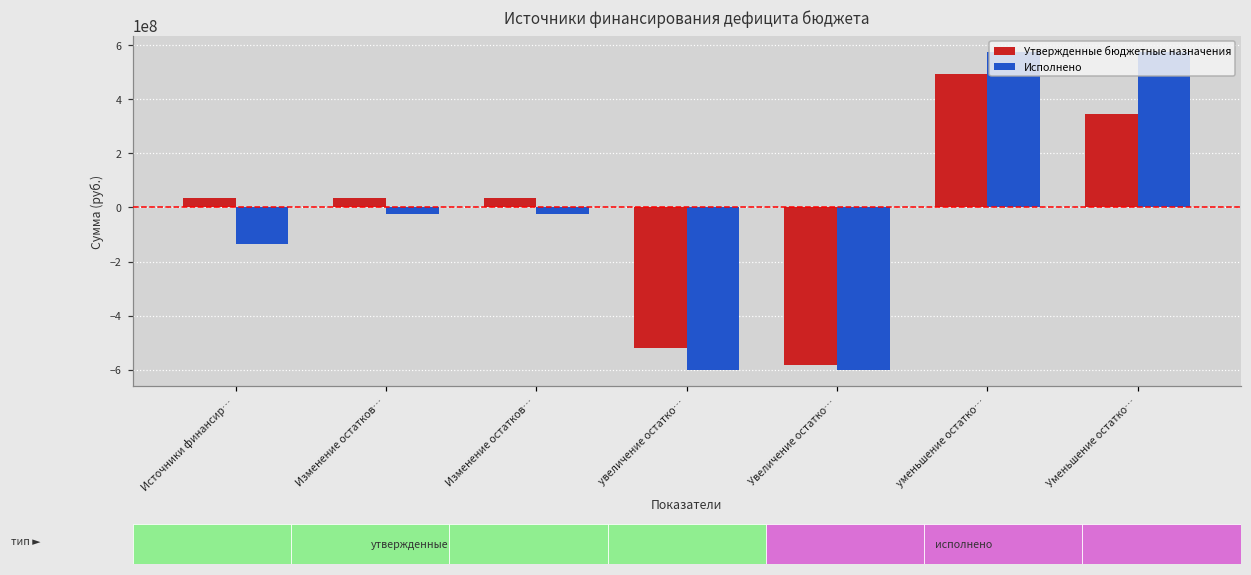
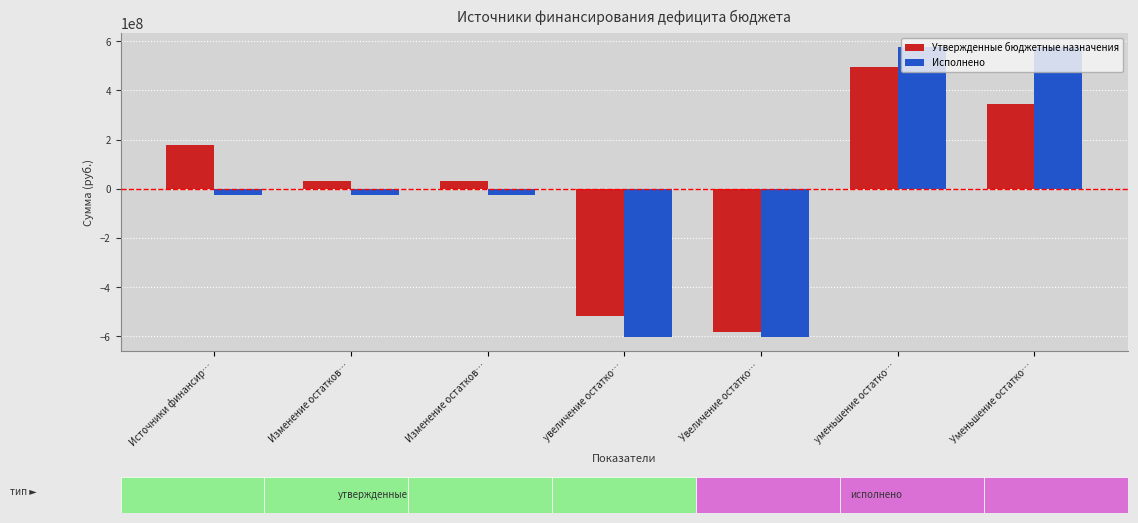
  {
    "Утвержденные бюджетные назначения": {
-     "Источники финансир…": 30000000,
+     "Источники финансир…": 180000000,
      "увеличение остатко…": -520000000,
      "Увеличение остатко…": -580000000,
      "уменьшение остатко…": 490000000,
      "Уменьшение остатко…": 350000000
    },
    "Исполнено": {
-     "Источники финансир…": -130000000,
+     "Источники финансир…": -30000000,
      "увеличение остатко…": -600000000,
      "Увеличение остатко…": -600000000
    }
  }
